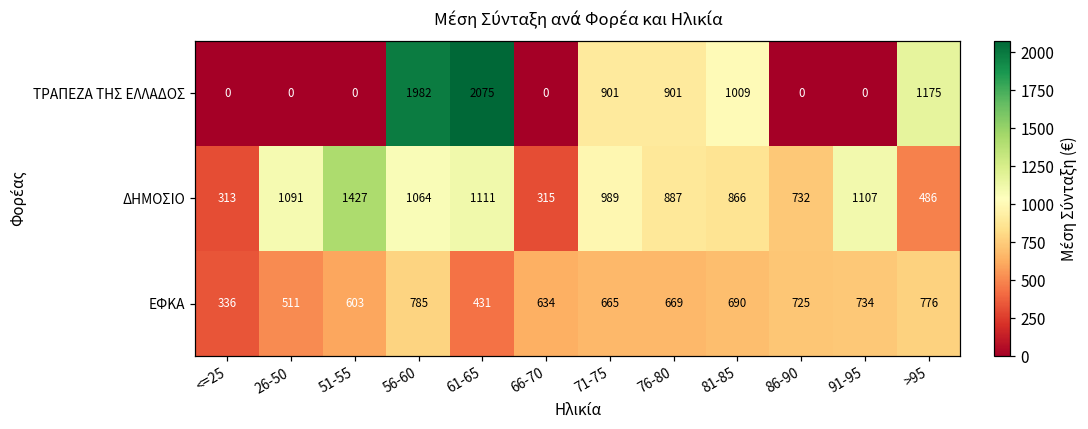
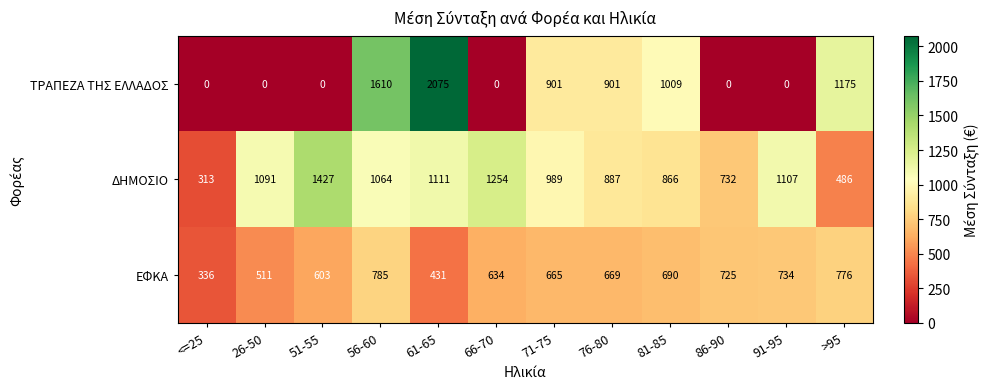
  {
    "ΤΡΑΠΕΖΑ ΤΗΣ ΕΛΛΑΔΟΣ": {
      "<=25": 0,
      "26-50": 0,
      "51-55": 0,
-     "56-60": 1982,
+     "56-60": 1610,
      "61-65": 2075,
      "66-70": 0,
      "71-75": 901,
      "76-80": 901,
      "81-85": 1009,
      "86-90": 0,
      "91-95": 0,
      ">95": 1175
    },
    "ΔΗΜΟΣΙΟ": {
      "<=25": 313,
      "26-50": 1091,
      "51-55": 1427,
      "56-60": 1064,
      "61-65": 1111,
-     "66-70": 315,
+     "66-70": 1254,
      "71-75": 989,
      "76-80": 887,
      "81-85": 866,
      "86-90": 732,
      "91-95": 1107,
      ">95": 486
    },
    "ΕΦΚΑ": {
      "<=25": 336,
      "26-50": 511,
      "51-55": 603,
      "56-60": 785,
      "61-65": 431,
      "66-70": 634,
      "71-75": 665,
      "76-80": 669,
      "81-85": 690,
      "86-90": 725,
      "91-95": 734,
      ">95": 776
    }
  }
